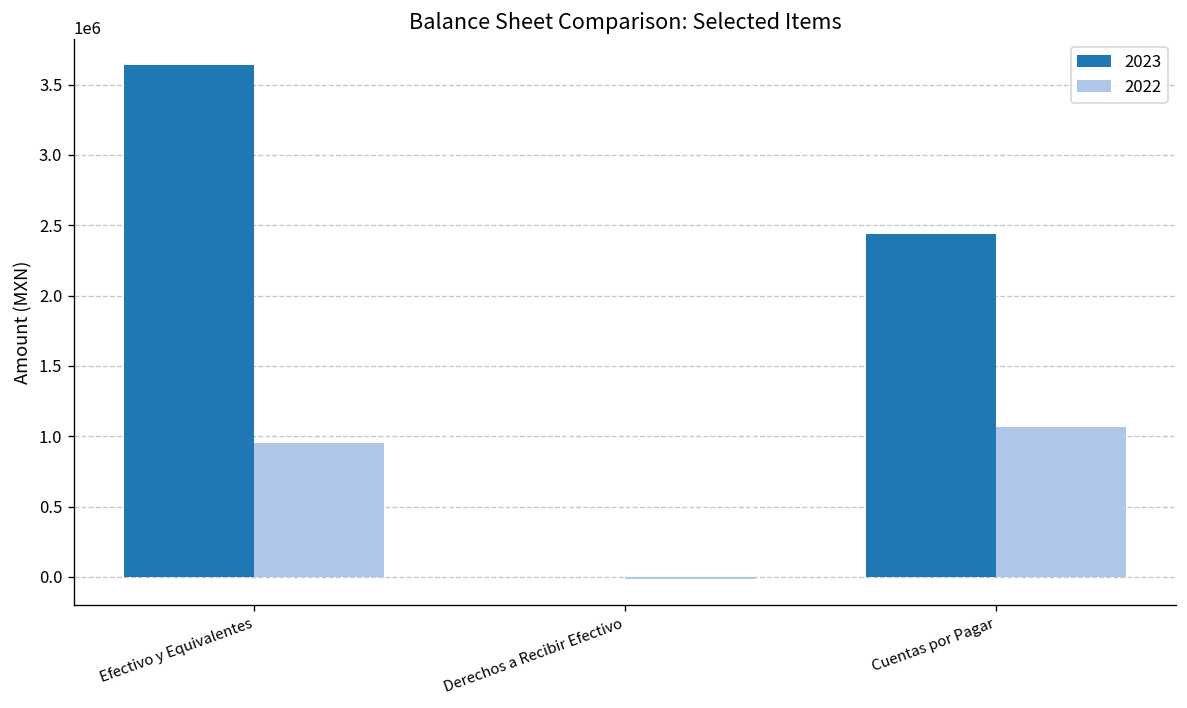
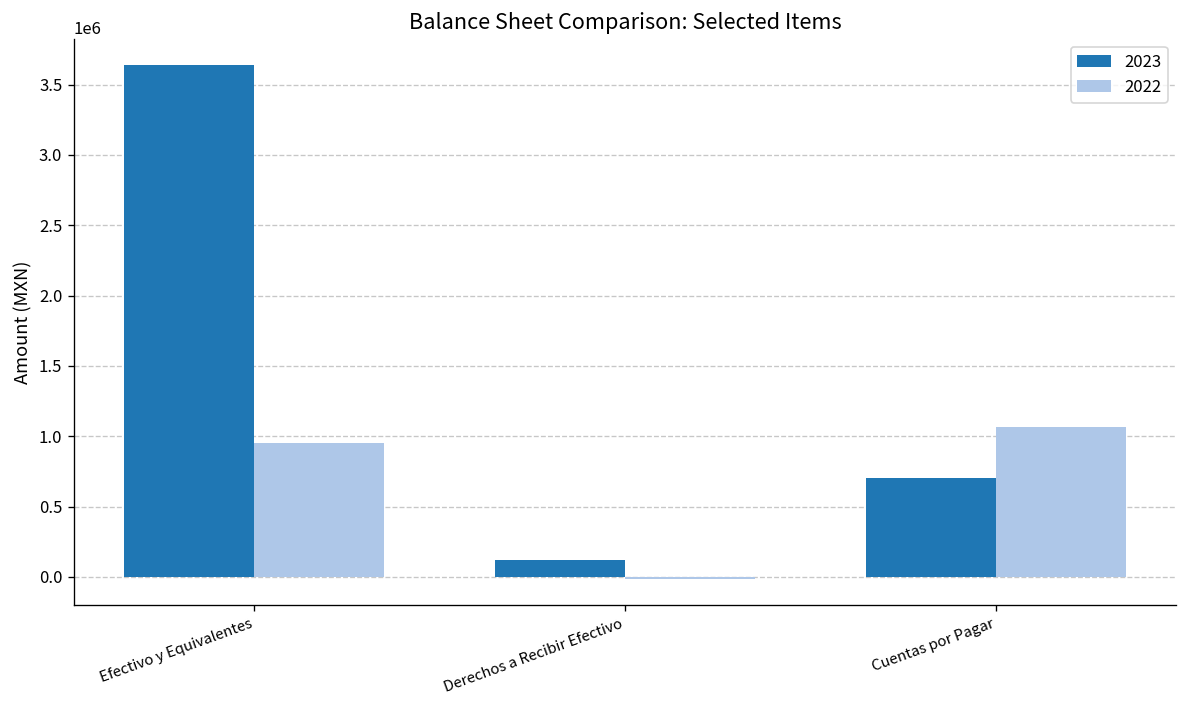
  {
    "2023": {
      "Efectivo y Equivalentes": 3640000,
-     "Derechos a Recibir Efectivo": 0,
-     "Cuentas por Pagar": 2440000
+     "Derechos a Recibir Efectivo": 120000,
+     "Cuentas por Pagar": 710000
    },
    "2022": {
      "Efectivo y Equivalentes": 950000,
      "Cuentas por Pagar": 1070000
    }
  }
